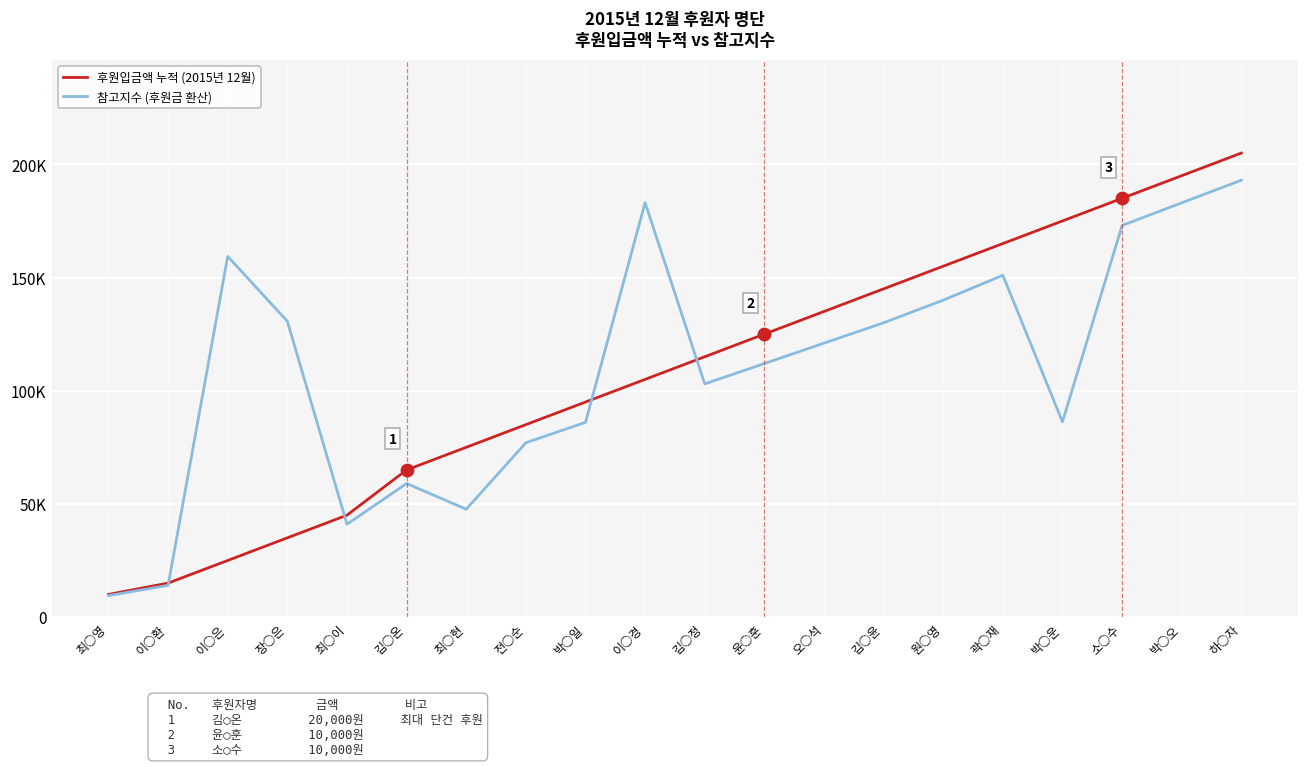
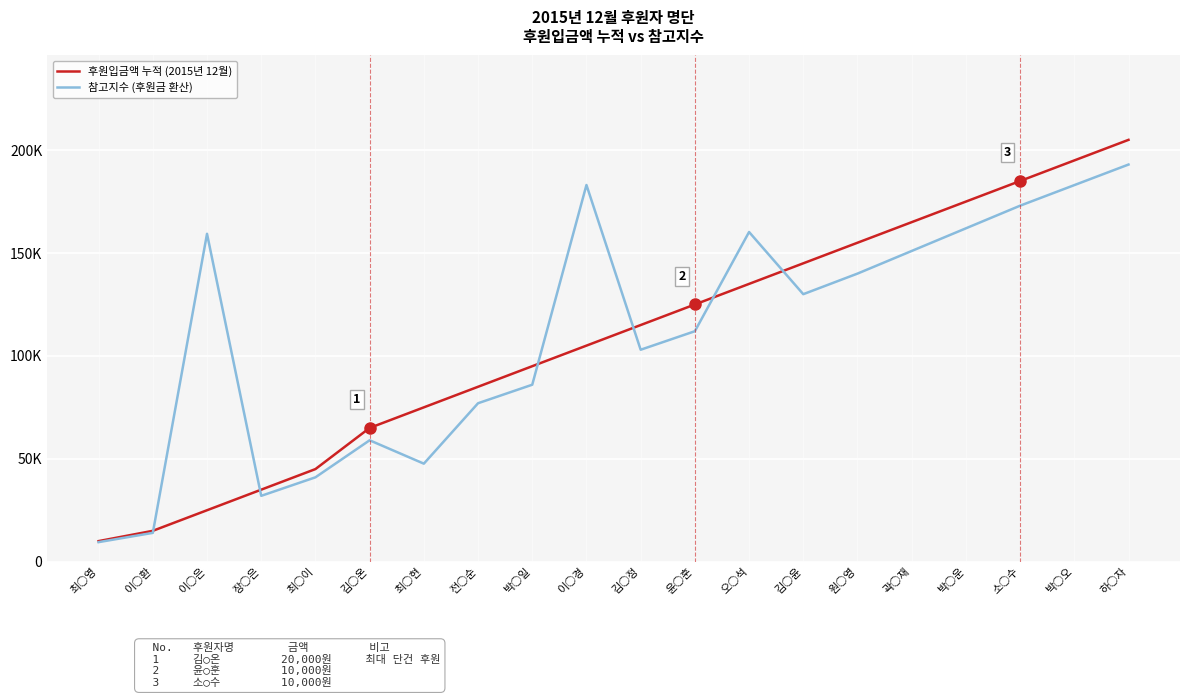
  {
    "참고지수 (후원금 환산)": {
      "이○은": 159000,
-     "장○은": 131000,
+     "장○은": 32000,
      "최○이": 41000,
      "김○온": 59000,
      "최○현": 48000,
      "전○순": 77000,
      "박○일": 86000,
      "이○경": 183000,
      "김○정": 103000,
      "윤○훈": 112000,
-     "오○석": 121000,
+     "오○석": 160000,
      "김○윤": 130000,
      "원○영": 140000,
      "곽○재": 151000,
-     "박○운": 86000,
+     "박○운": 162000,
      "소○수": 173000,
      "박○오": 183000,
      "하○자": 193000
    }
  }
